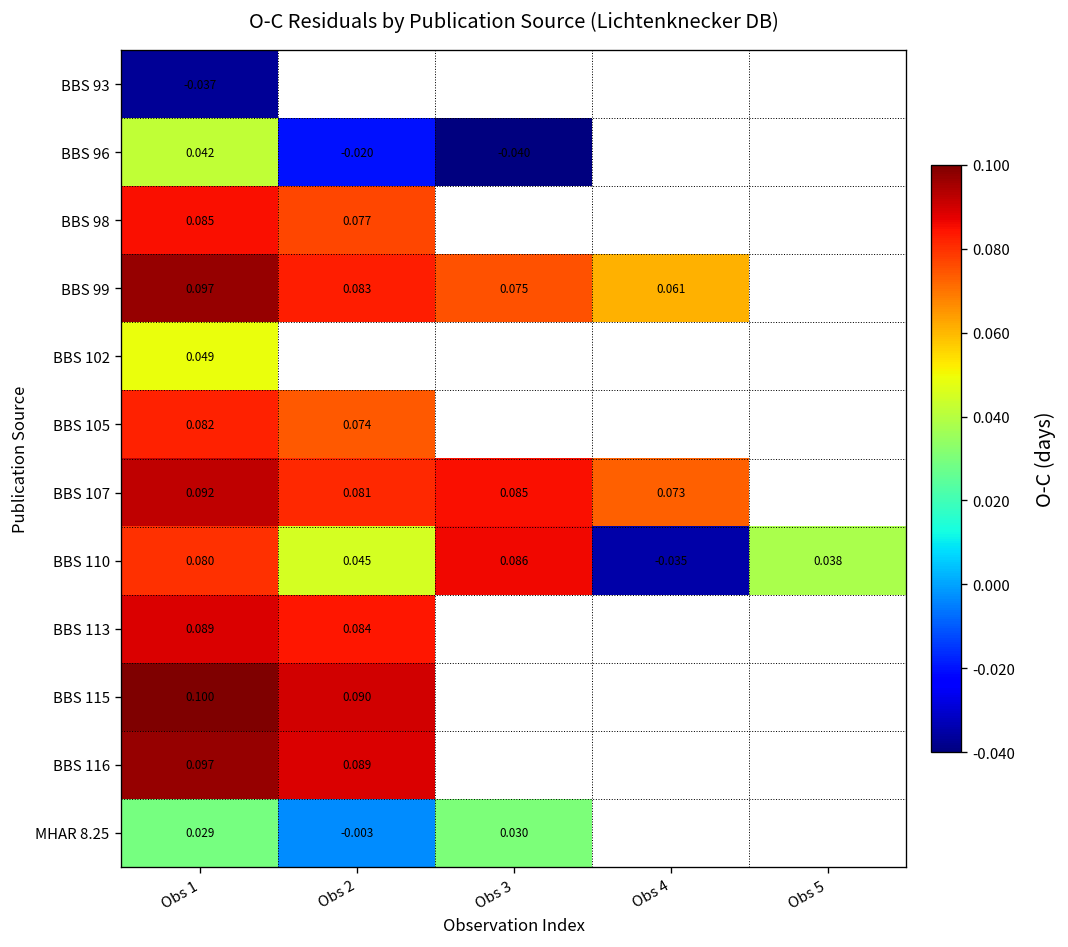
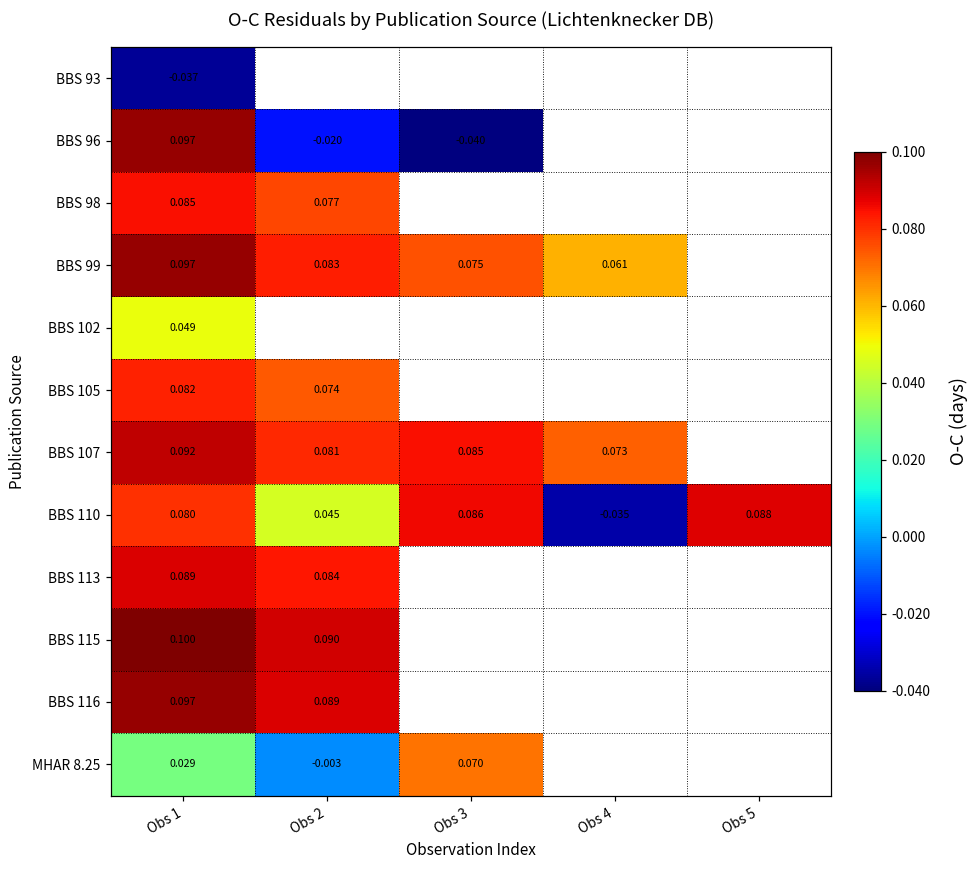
  {
    "BBS 93": {
      "Obs 1": -0.037
    },
    "BBS 96": {
-     "Obs 1": 0.042,
+     "Obs 1": 0.097,
      "Obs 2": -0.020,
      "Obs 3": -0.040
    },
    "BBS 98": {
      "Obs 1": 0.085,
      "Obs 2": 0.077
    },
    "BBS 99": {
      "Obs 1": 0.097,
      "Obs 2": 0.083,
      "Obs 3": 0.075,
      "Obs 4": 0.061
    },
    "BBS 102": {
      "Obs 1": 0.049
    },
    "BBS 105": {
      "Obs 1": 0.082,
      "Obs 2": 0.074
    },
    "BBS 107": {
      "Obs 1": 0.092,
      "Obs 2": 0.081,
      "Obs 3": 0.085,
      "Obs 4": 0.073
    },
    "BBS 110": {
      "Obs 1": 0.080,
      "Obs 2": 0.045,
      "Obs 3": 0.086,
      "Obs 4": -0.035,
-     "Obs 5": 0.038
+     "Obs 5": 0.088
    },
    "BBS 113": {
      "Obs 1": 0.089,
      "Obs 2": 0.084
    },
    "BBS 115": {
      "Obs 1": 0.100,
      "Obs 2": 0.090
    },
    "BBS 116": {
      "Obs 1": 0.097,
      "Obs 2": 0.089
    },
    "MHAR 8.25": {
      "Obs 1": 0.029,
      "Obs 2": -0.003,
-     "Obs 3": 0.030
+     "Obs 3": 0.070
    }
  }
